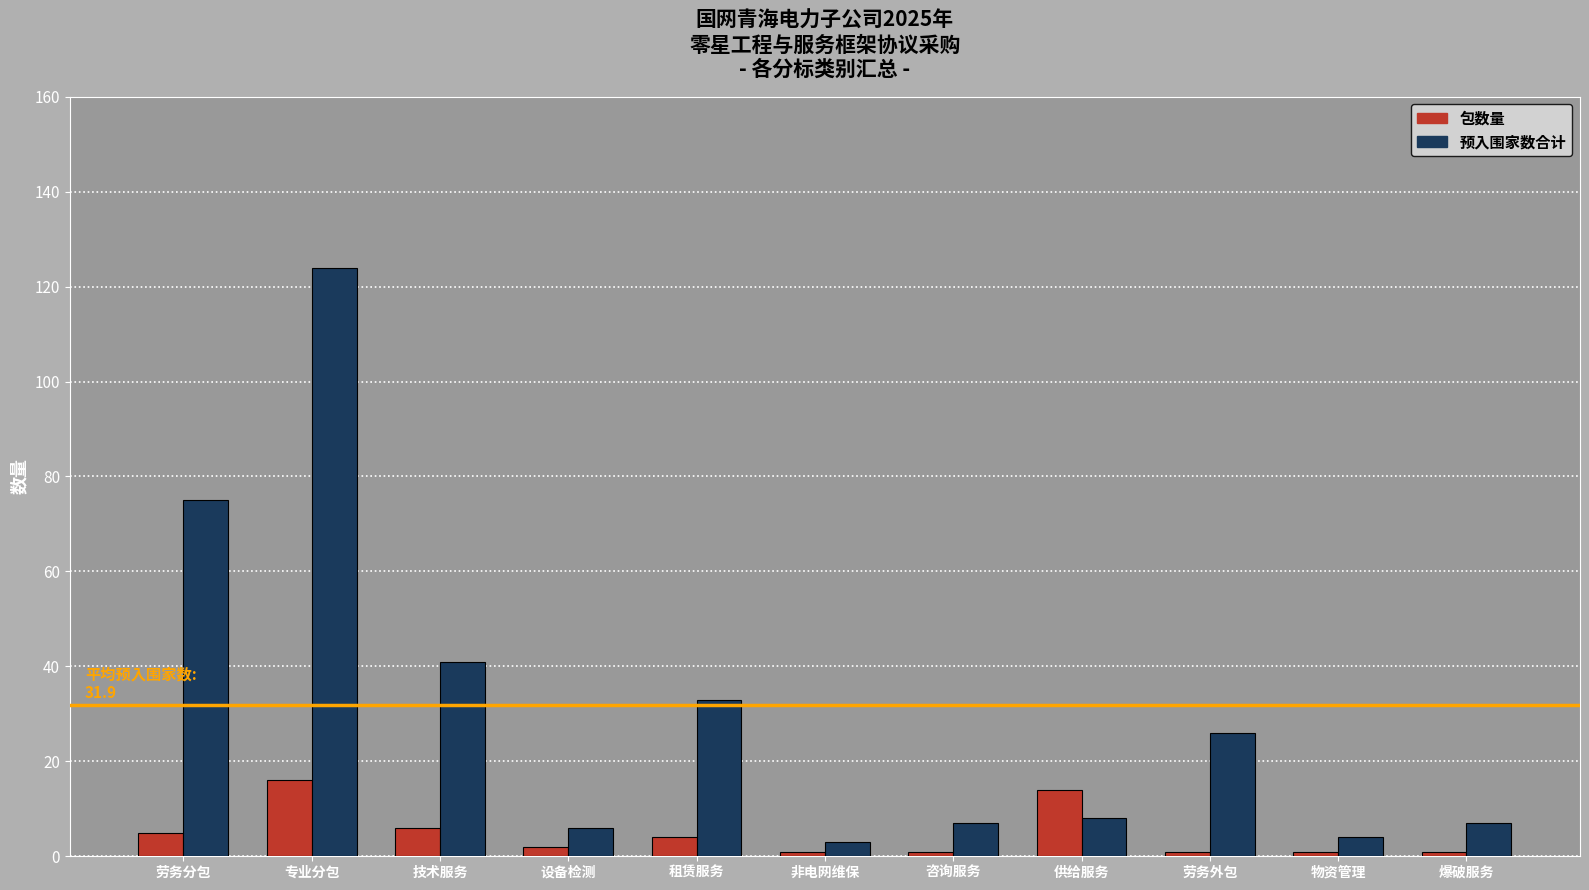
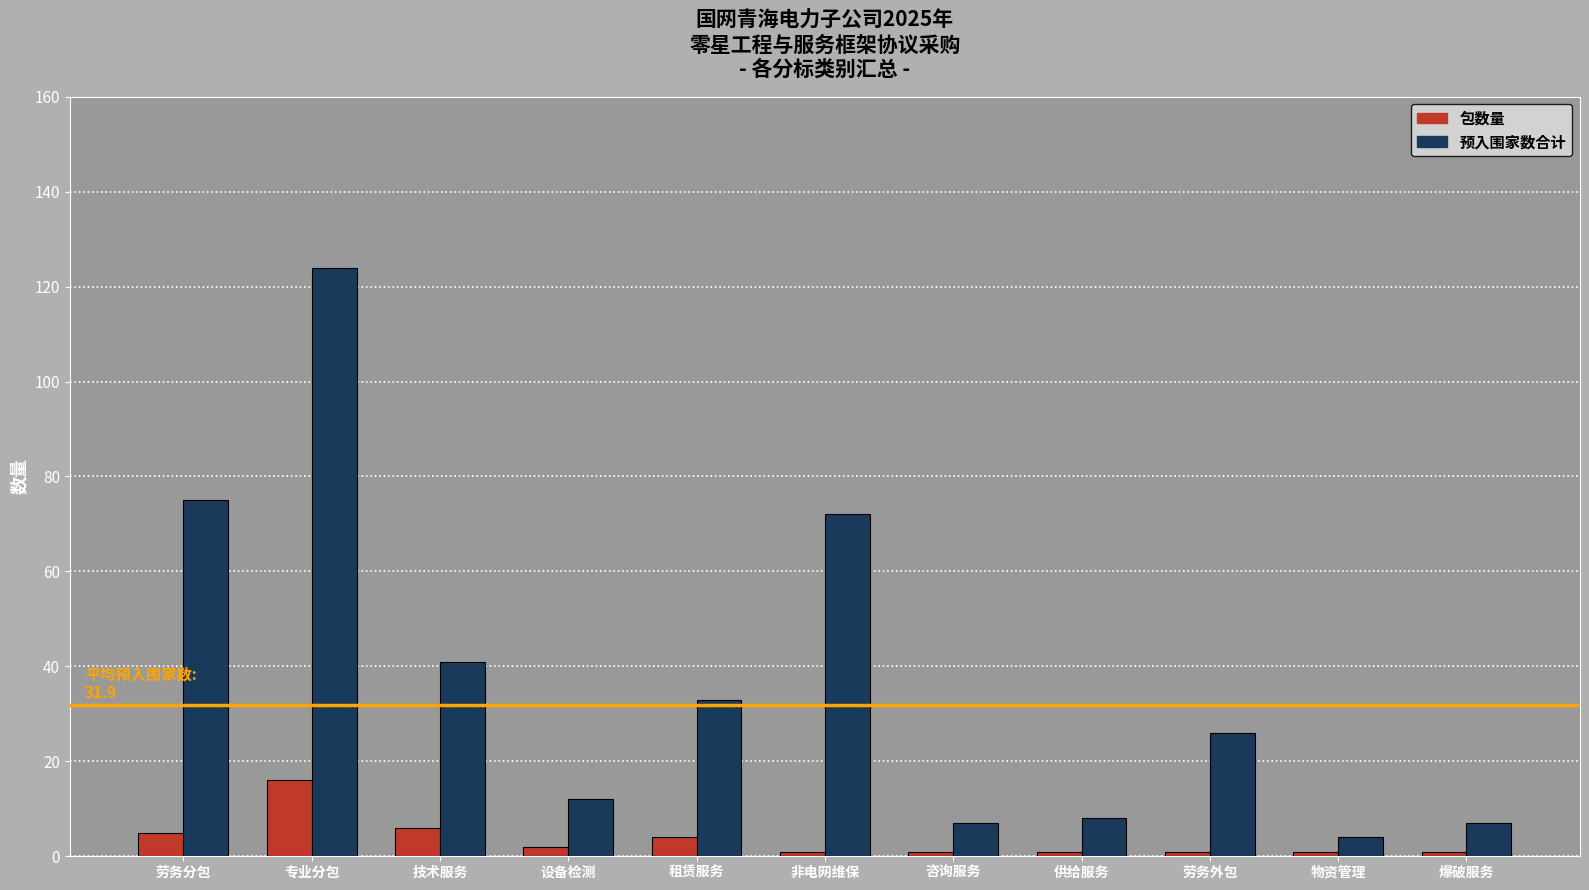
  {
    "包数量": {
      "劳务分包": 5,
      "专业分包": 16,
      "技术服务": 6,
      "设备检测": 2,
      "租赁服务": 4,
      "非电网维保": 1,
      "咨询服务": 1,
-     "供给服务": 14,
+     "供给服务": 1,
      "劳务外包": 1,
      "物资管理": 1,
      "爆破服务": 1
    },
    "预入围家数合计": {
      "劳务分包": 75,
      "专业分包": 124,
      "技术服务": 41,
-     "设备检测": 6,
+     "设备检测": 12,
      "租赁服务": 33,
-     "非电网维保": 3,
+     "非电网维保": 72,
      "咨询服务": 7,
      "供给服务": 8,
      "劳务外包": 26,
      "物资管理": 4,
      "爆破服务": 7
    }
  }
